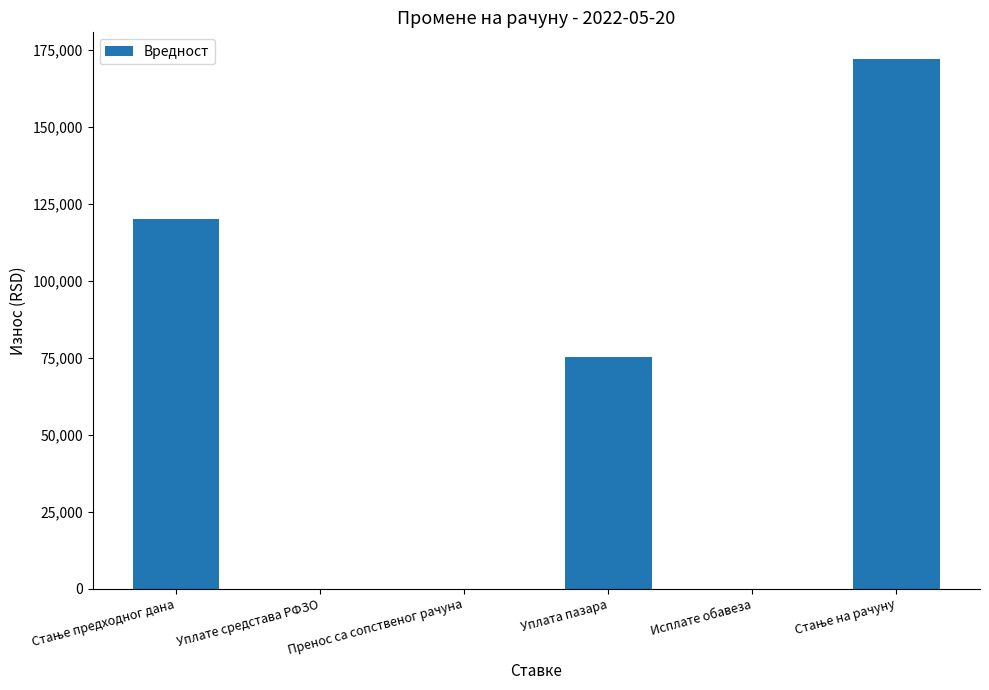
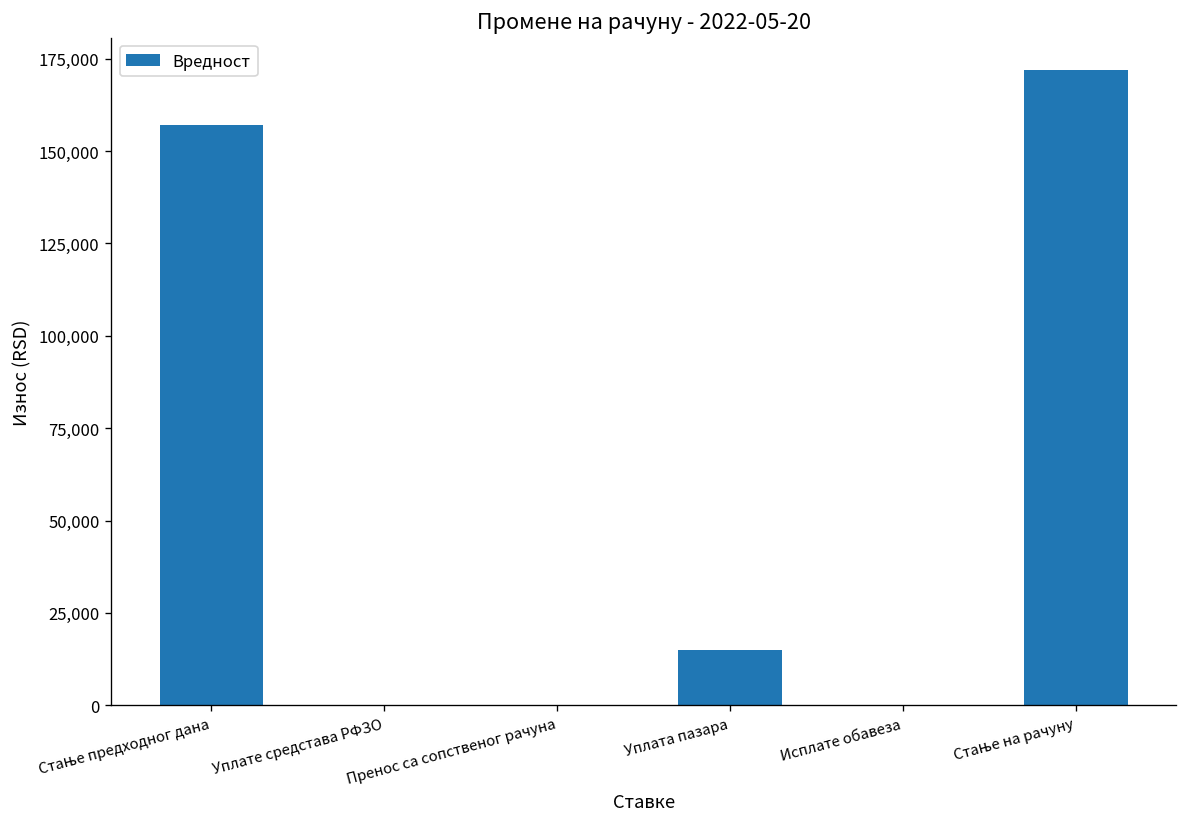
  {
-   "Стање предходног дана": "120,000",
+   "Стање предходног дана": "157,000",
    "Уплате средстава РФЗО": "0",
    "Пренос са сопственог рачуна": "0",
-   "Уплата пазара": "75,000",
+   "Уплата пазара": "15,000",
    "Исплате обавеза": "0",
    "Стање на рачуну": "172,000"
  }
